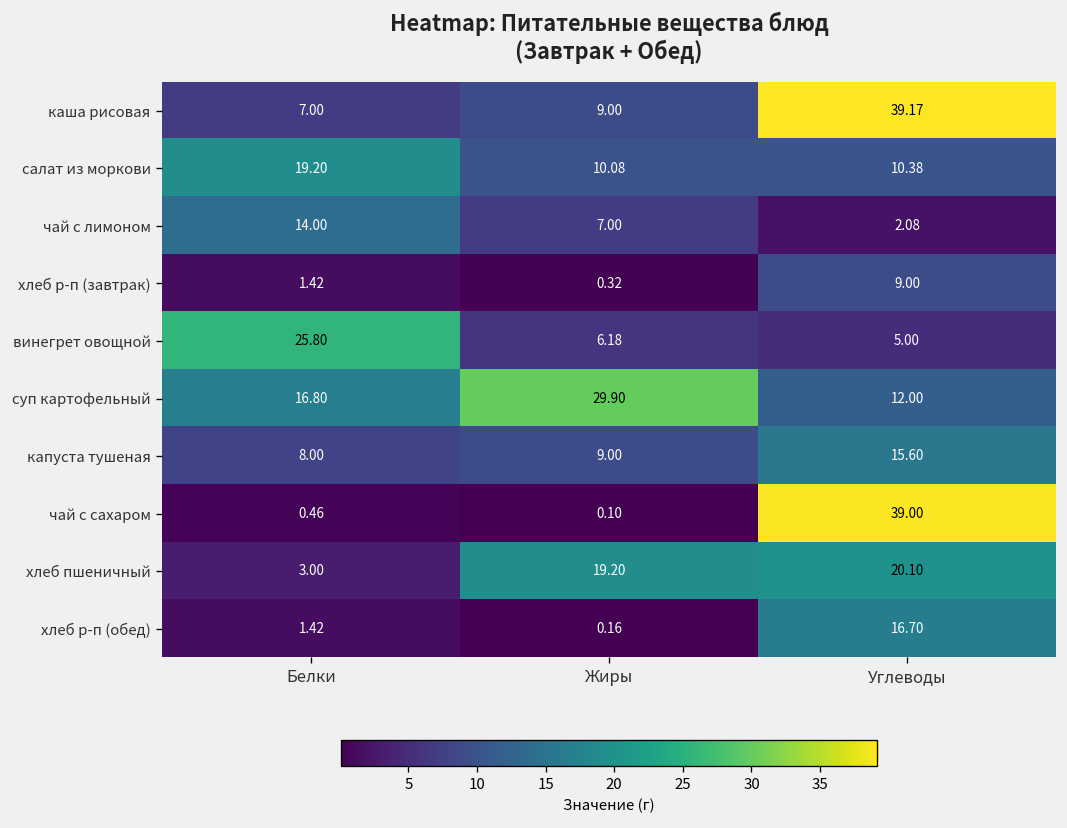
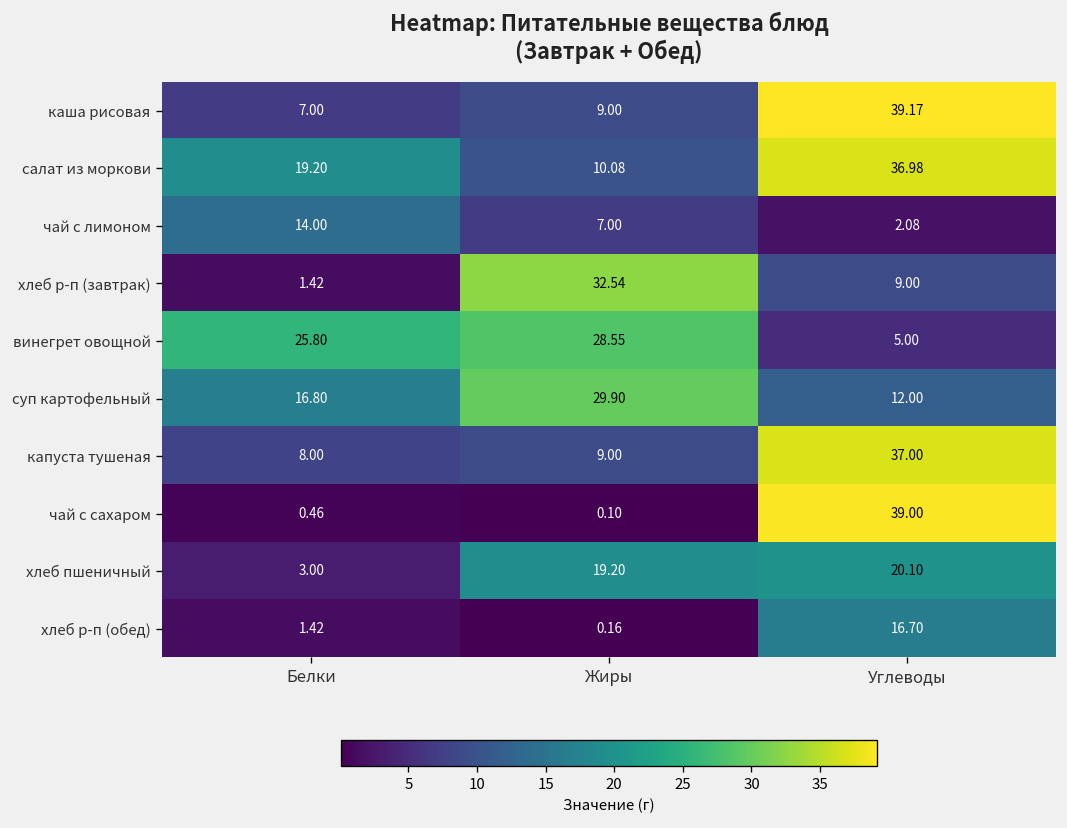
  {
    "каша рисовая": {
      "Белки": 7.00,
      "Жиры": 9.00,
      "Углеводы": 39.17
    },
    "салат из моркови": {
      "Белки": 19.20,
      "Жиры": 10.08,
-     "Углеводы": 10.38
+     "Углеводы": 36.98
    },
    "чай с лимоном": {
      "Белки": 14.00,
      "Жиры": 7.00,
      "Углеводы": 2.08
    },
    "хлеб р-п (завтрак)": {
      "Белки": 1.42,
-     "Жиры": 0.32,
+     "Жиры": 32.54,
      "Углеводы": 9.00
    },
    "винегрет овощной": {
      "Белки": 25.80,
-     "Жиры": 6.18,
+     "Жиры": 28.55,
      "Углеводы": 5.00
    },
    "суп картофельный": {
      "Белки": 16.80,
      "Жиры": 29.90,
      "Углеводы": 12.00
    },
    "капуста тушеная": {
      "Белки": 8.00,
      "Жиры": 9.00,
-     "Углеводы": 15.60
+     "Углеводы": 37.00
    },
    "чай с сахаром": {
      "Белки": 0.46,
      "Жиры": 0.10,
      "Углеводы": 39.00
    },
    "хлеб пшеничный": {
      "Белки": 3.00,
      "Жиры": 19.20,
      "Углеводы": 20.10
    },
    "хлеб р-п (обед)": {
      "Белки": 1.42,
      "Жиры": 0.16,
      "Углеводы": 16.70
    }
  }
